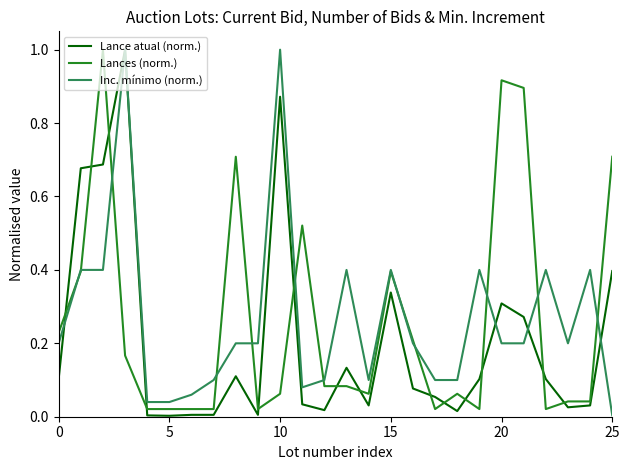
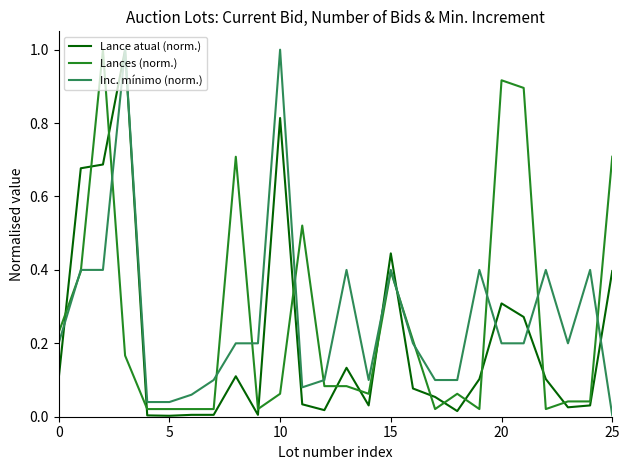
  {
    "Lance atual (norm.)": {
      "0": 0.10,
      "5": 0.00,
-     "10": 0.87,
-     "15": 0.34,
+     "10": 0.81,
+     "15": 0.45,
      "20": 0.31,
      "25": 0.40
    }
  }
